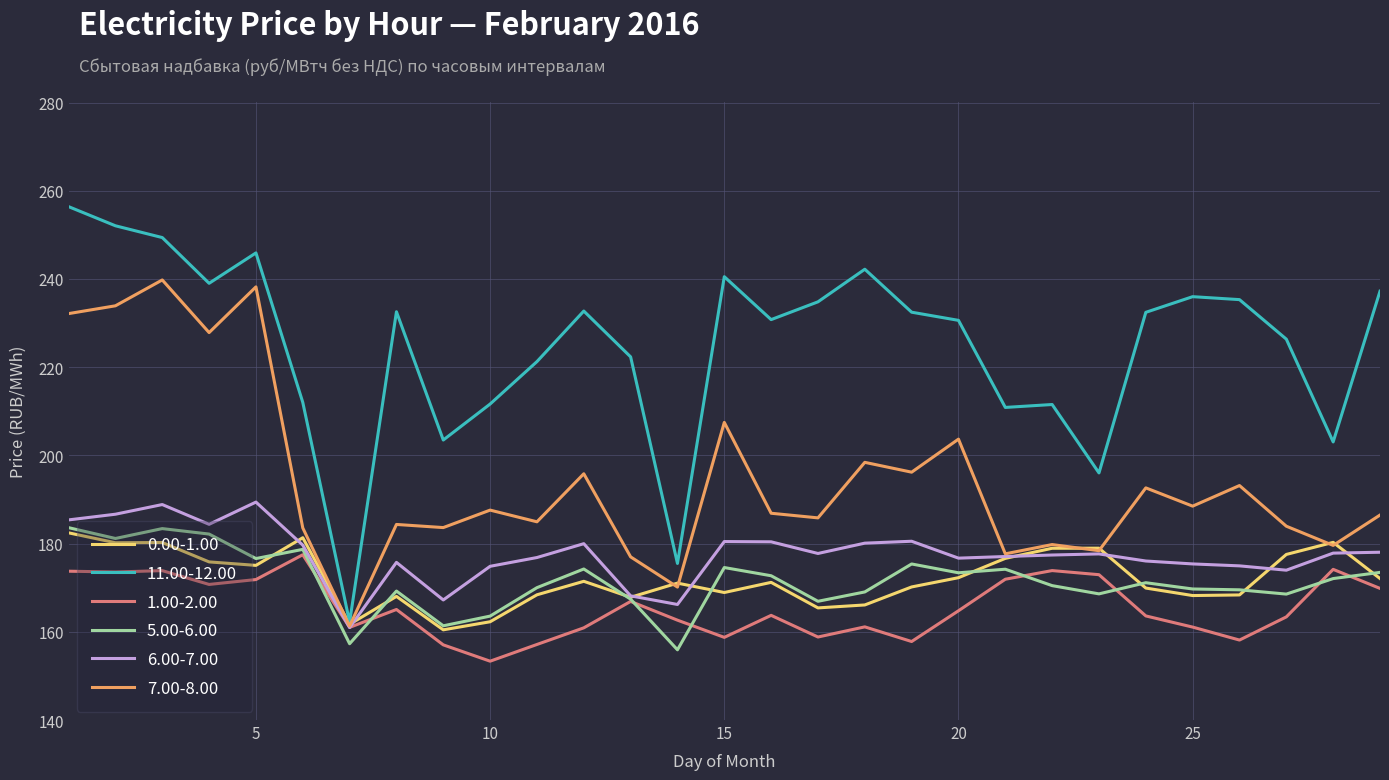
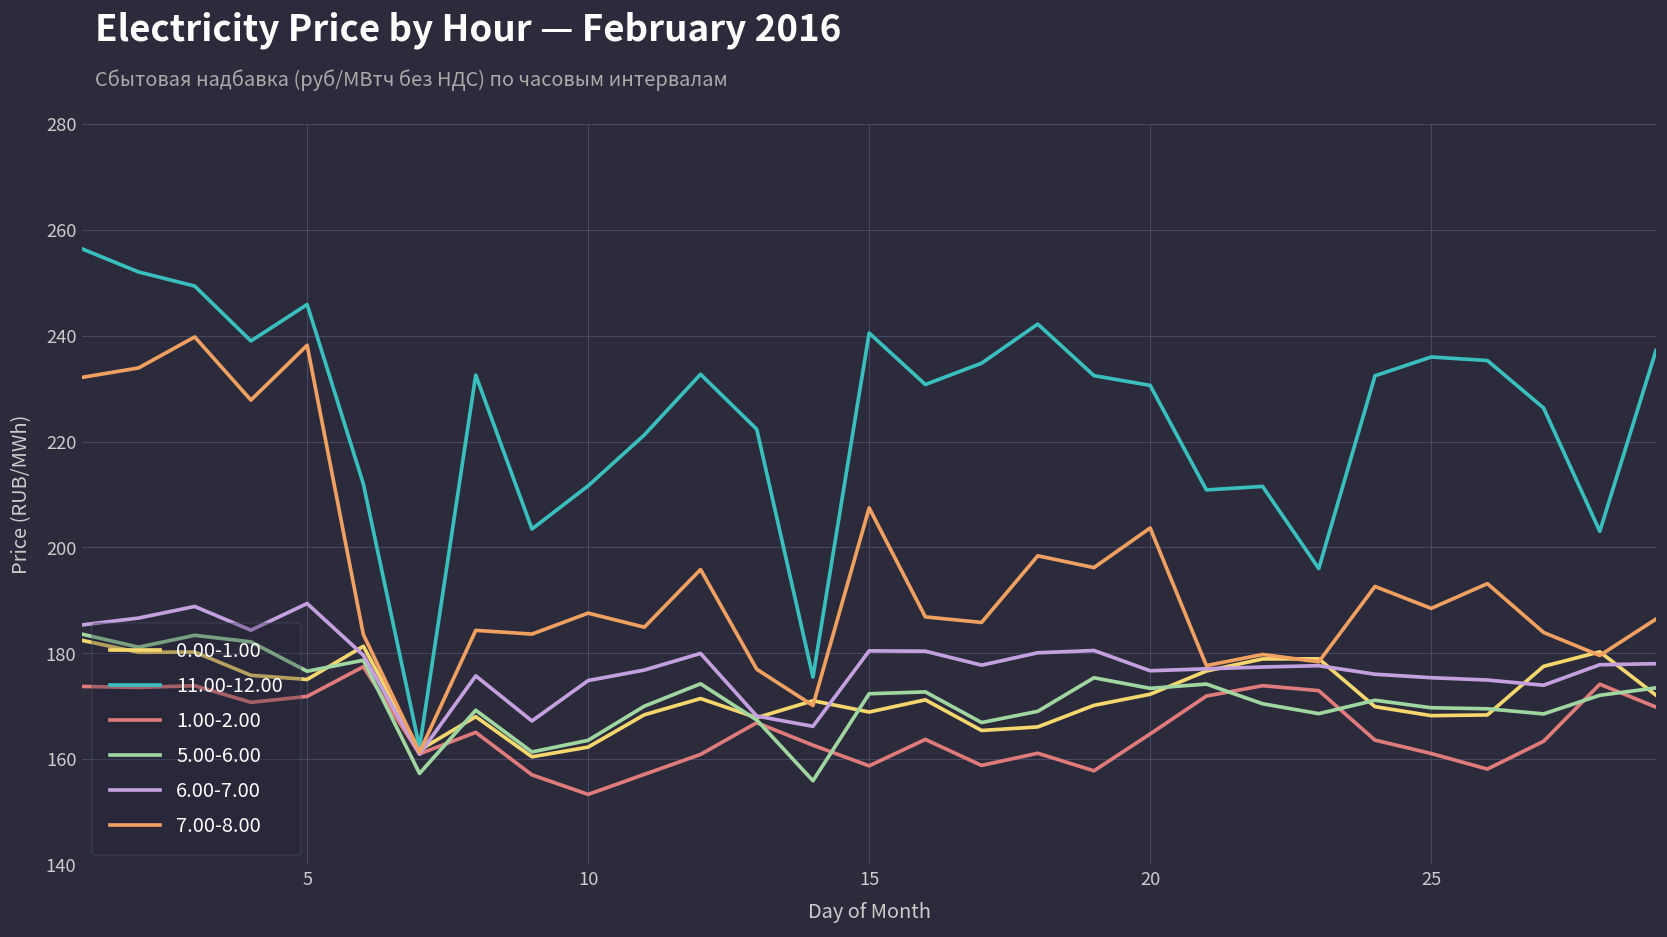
  {
    "11.00-12.00": {
      "5": 246,
      "10": 212,
      "15": 241,
      "20": 231,
      "25": 236
    },
    "5.00-6.00": {
      "5": 177,
      "10": 164,
-     "15": 175,
+     "15": 172,
      "20": 173,
      "25": 170
    },
    "6.00-7.00": {
      "5": 189,
      "10": 175,
      "15": 180,
      "20": 177,
      "25": 175
    }
  }
